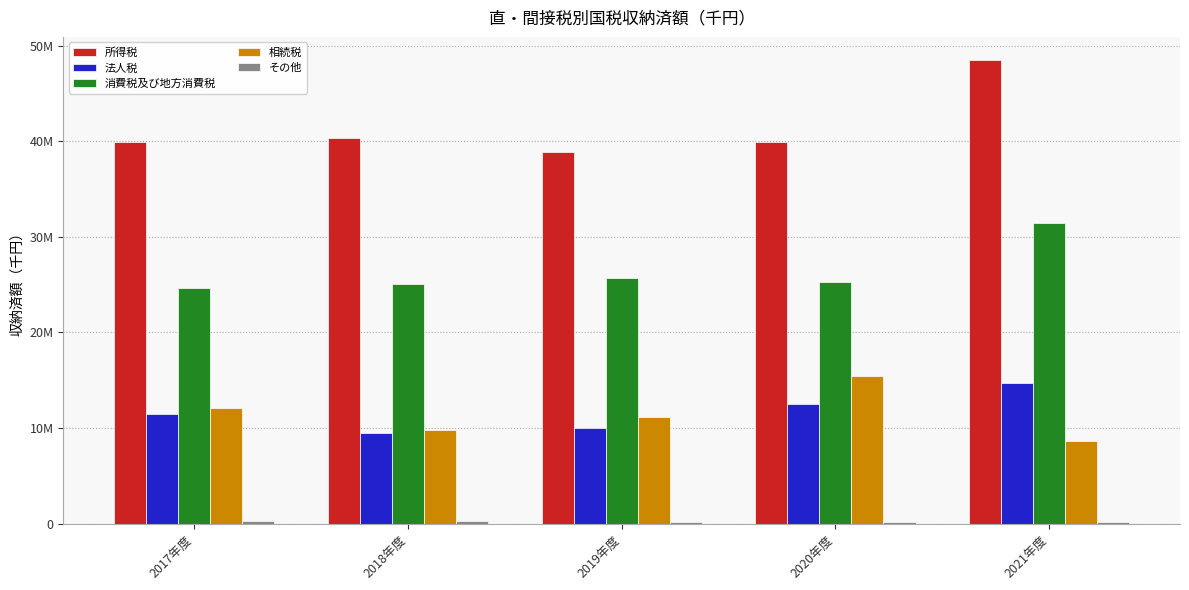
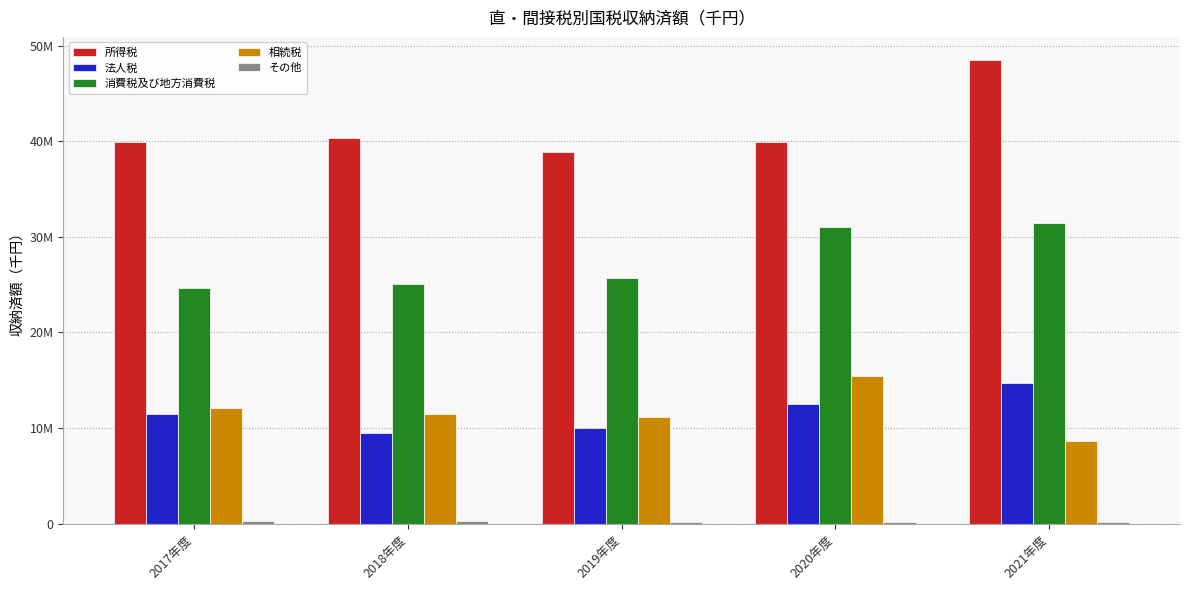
  {
    "所得税": {
      "2017年度": 40000000,
      "2018年度": 40000000,
      "2019年度": 39000000,
      "2020年度": 40000000,
      "2021年度": 48000000
    },
    "法人税": {
      "2017年度": 12000000,
      "2018年度": 10000000,
      "2019年度": 10000000,
      "2020年度": 13000000,
      "2021年度": 15000000
    },
    "消費税及び地方消費税": {
      "2017年度": 25000000,
      "2018年度": 25000000,
      "2019年度": 26000000,
-     "2020年度": 25000000,
+     "2020年度": 31000000,
      "2021年度": 31000000
    },
    "相続税": {
      "2017年度": 12000000,
-     "2018年度": 10000000,
+     "2018年度": 11000000,
      "2019年度": 11000000,
      "2020年度": 15000000,
      "2021年度": 9000000
    },
    "その他": {
      "2017年度": 0
    }
  }
